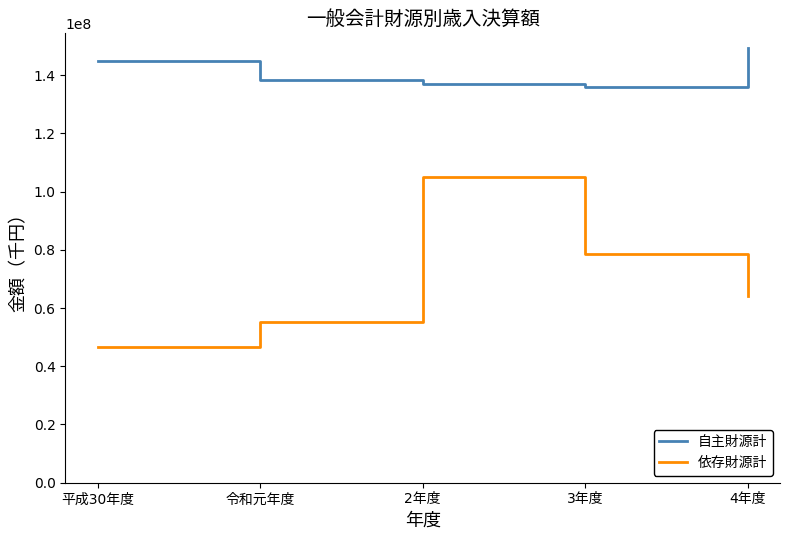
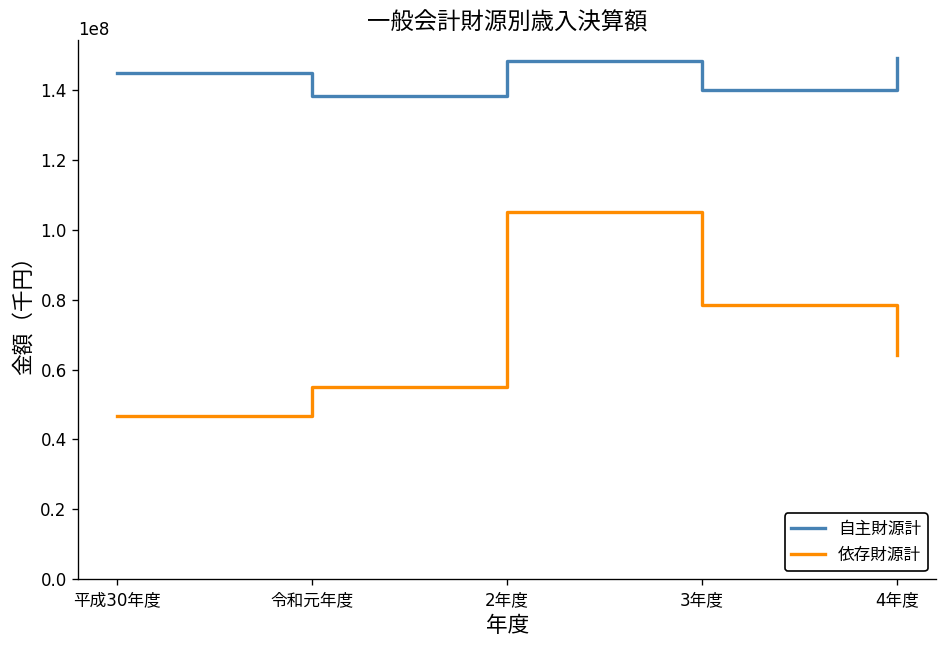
  {
    "自主財源計": {
      "平成30年度": 145000000,
      "令和元年度": 138000000,
-     "2年度": 137000000,
-     "3年度": 136000000,
+     "2年度": 148000000,
+     "3年度": 140000000,
      "4年度": 149000000
    },
    "依存財源計": {
      "平成30年度": 47000000,
      "令和元年度": 55000000,
      "2年度": 105000000,
      "3年度": 78000000,
      "4年度": 64000000
    }
  }
